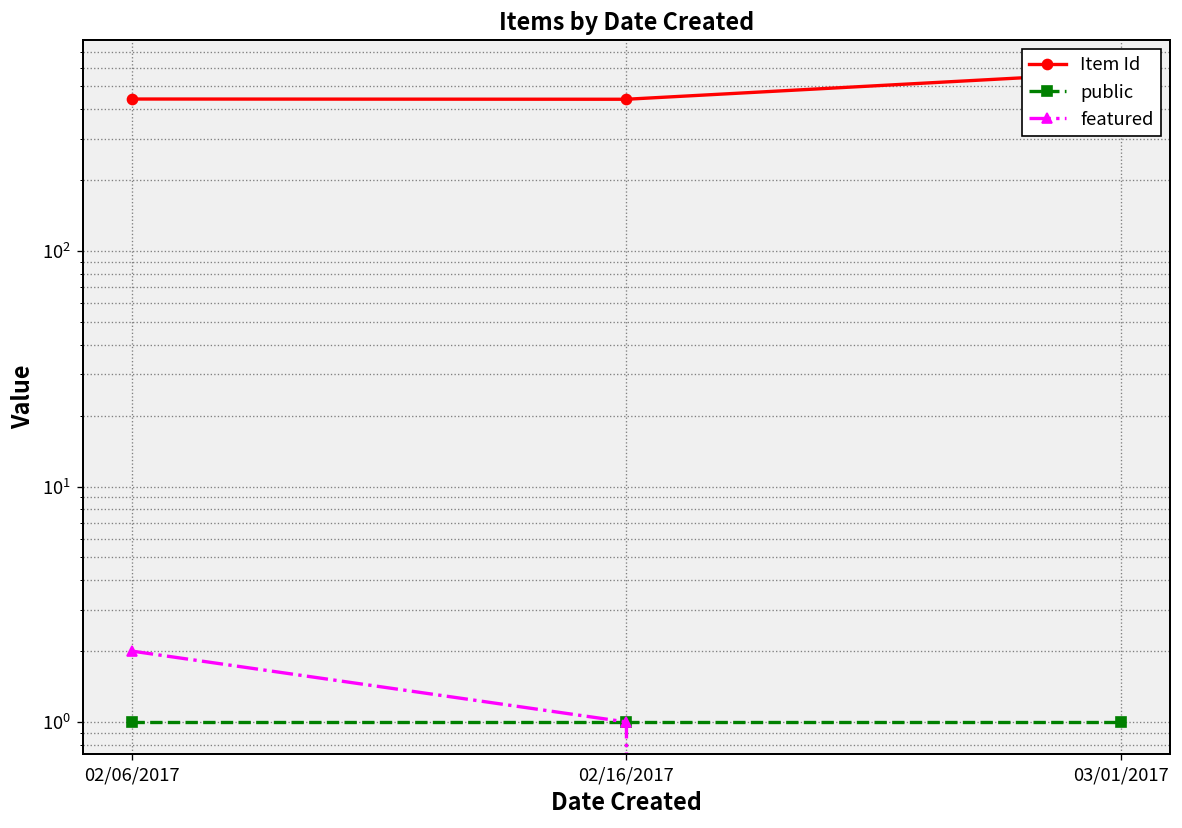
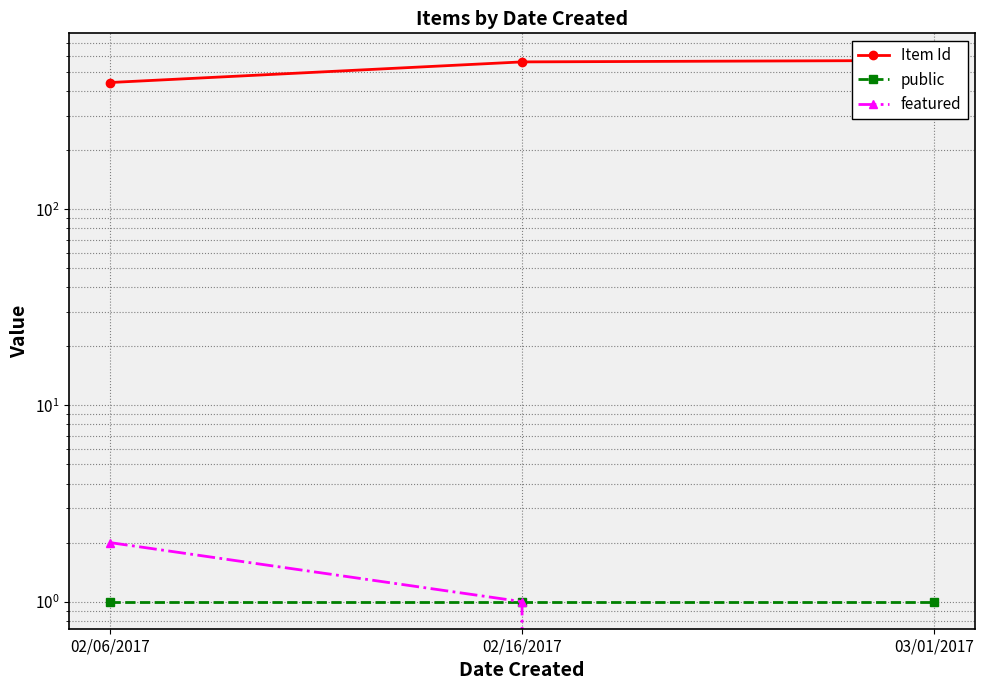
  {
    "Item Id": {
      "02/06/2017": 440,
-     "02/16/2017": 440
+     "02/16/2017": 560
    },
    "public": {
      "02/06/2017": 1,
      "03/01/2017": 1
    },
    "featured": {
      "02/06/2017": 2
    }
  }
